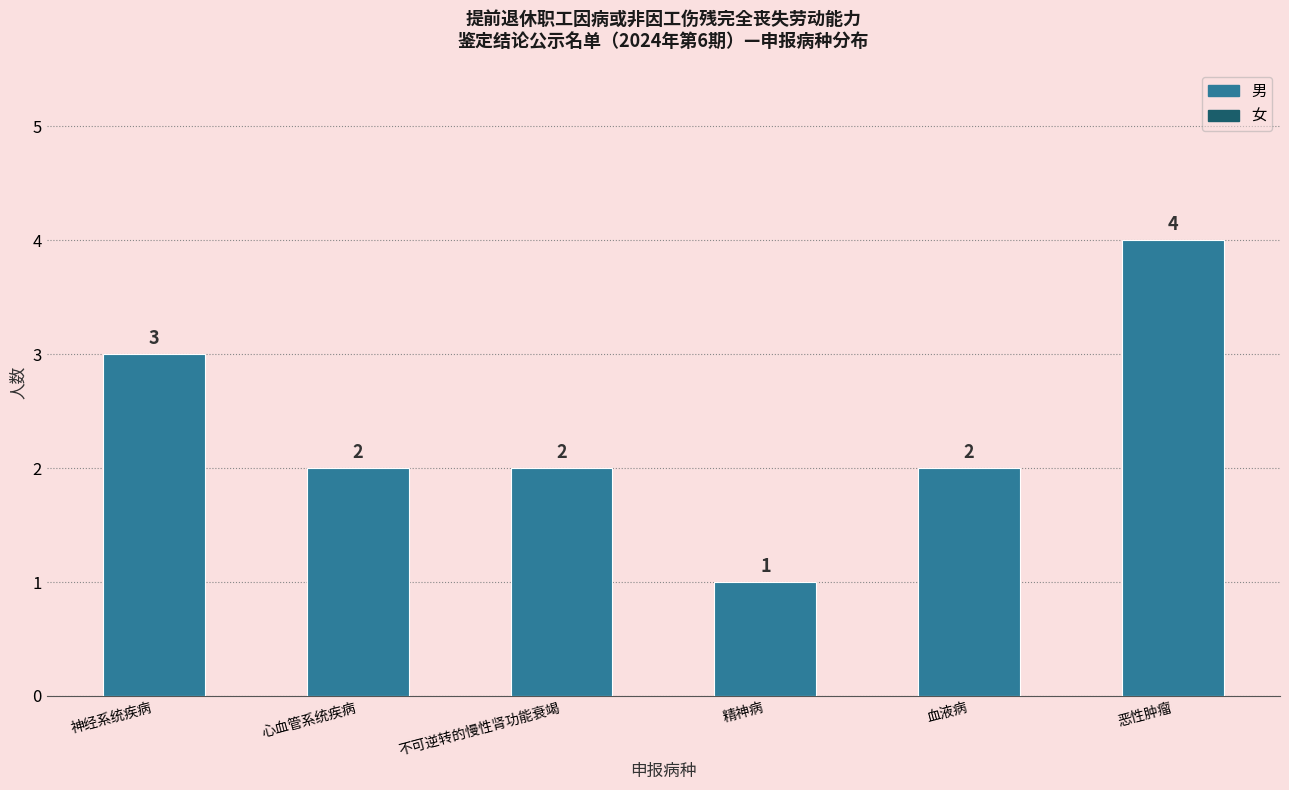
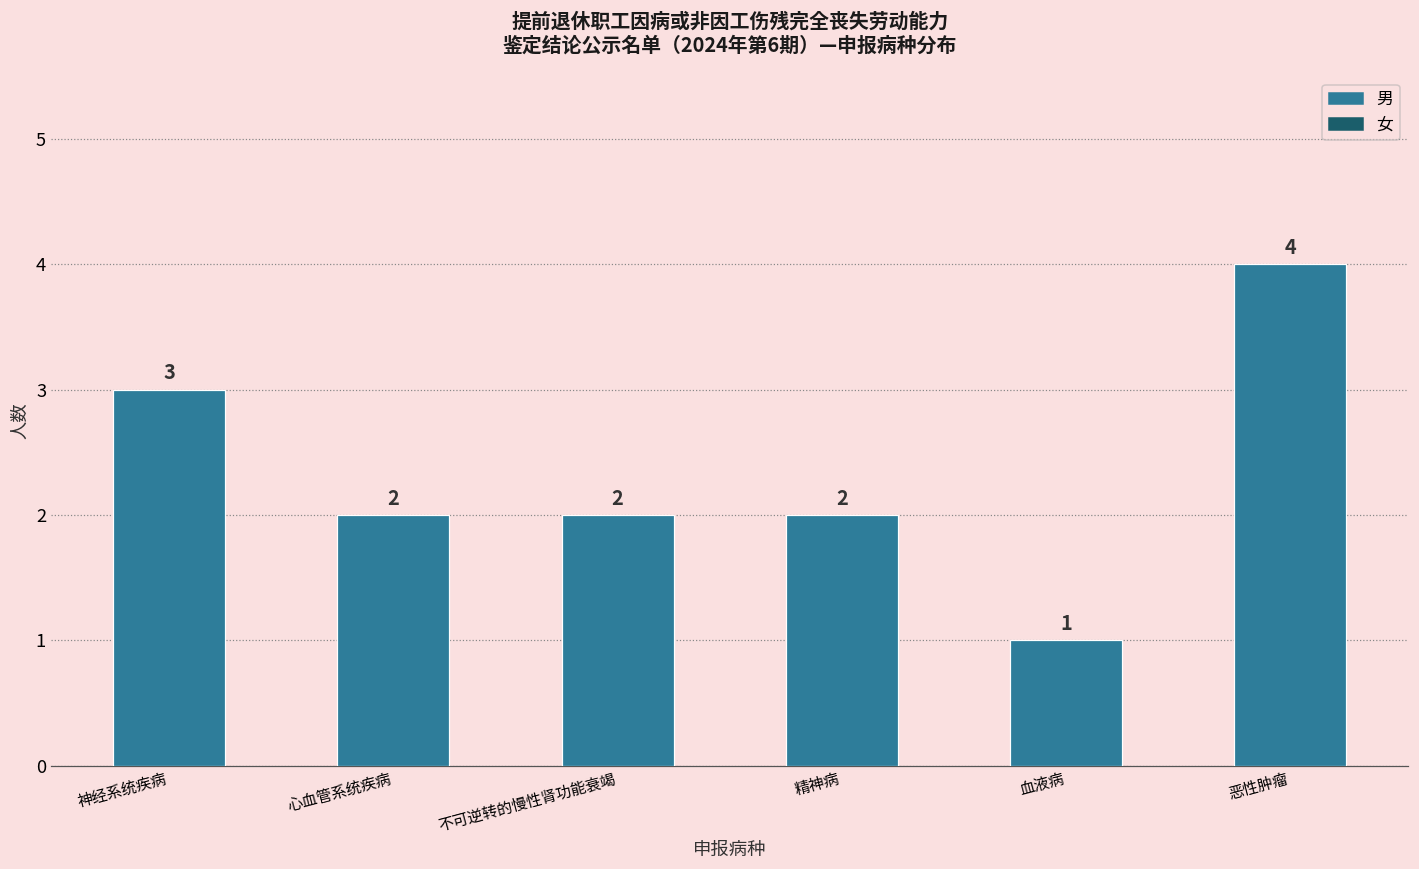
  {
    "神经系统疾病": 3,
    "心血管系统疾病": 2,
    "不可逆转的慢性肾功能衰竭": 2,
-   "精神病": 1,
-   "血液病": 2,
+   "精神病": 2,
+   "血液病": 1,
    "恶性肿瘤": 4
  }
